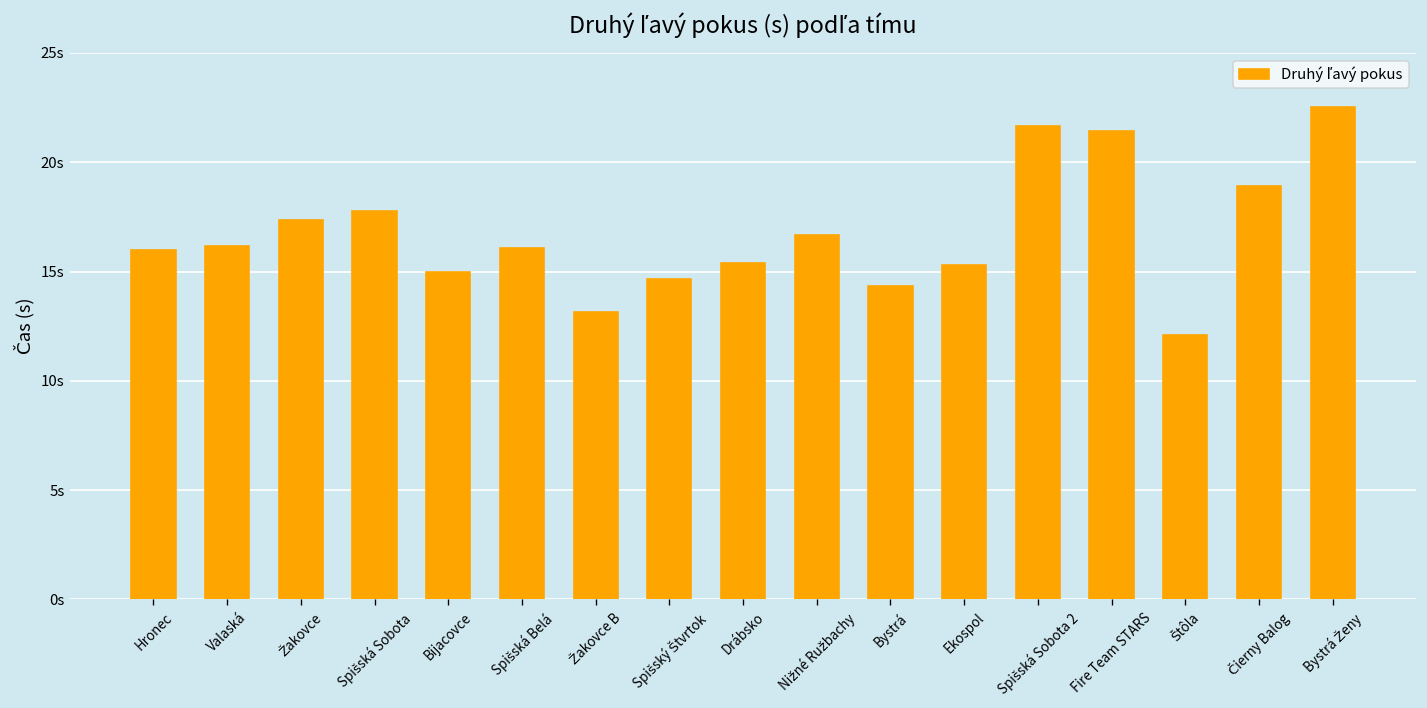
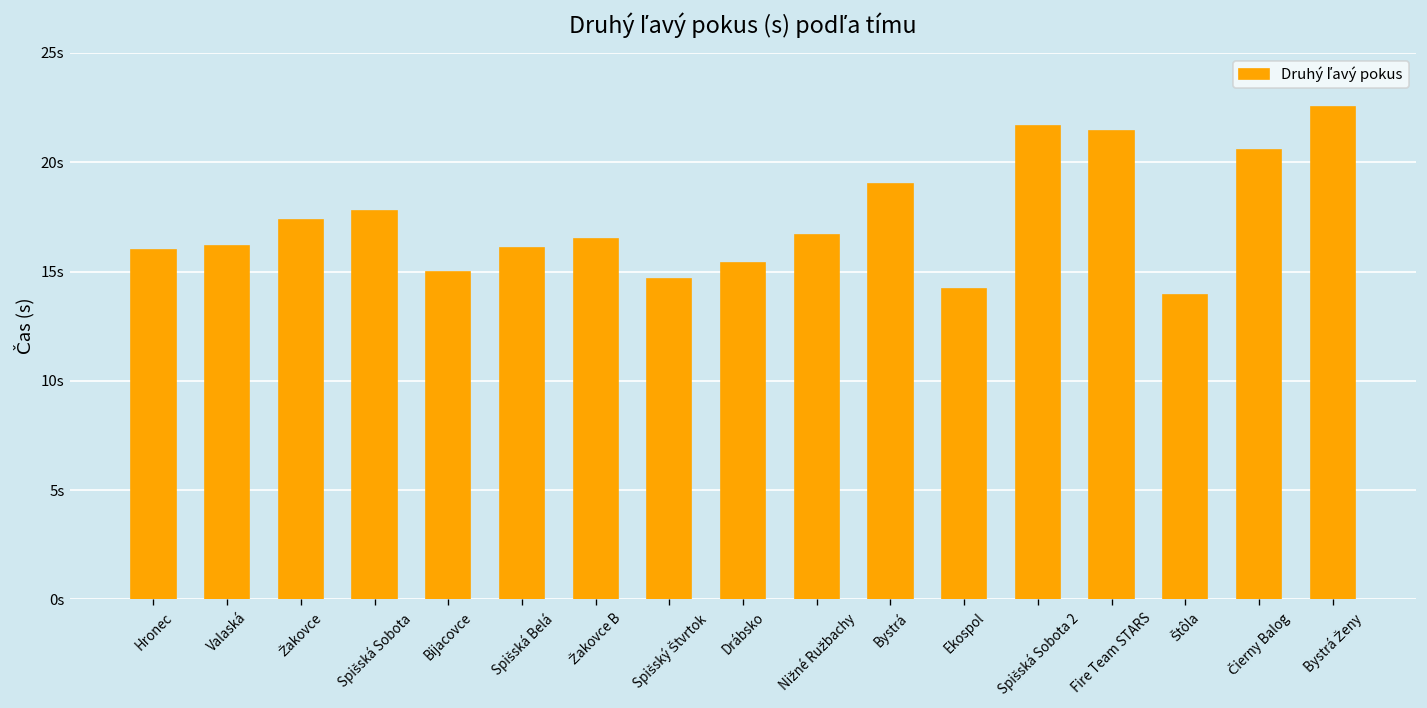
  {
    "Hronec": "16.0s",
    "Valaská": "16.2s",
    "Žakovce": "17.3s",
    "Spišská Sobota": "17.8s",
    "Bijacovce": "15.0s",
    "Spišská Belá": "16.1s",
-   "Žakovce B": "13.2s",
+   "Žakovce B": "16.5s",
    "Spišský Štvrtok": "14.7s",
    "Drábsko": "15.4s",
    "Nižné Ružbachy": "16.7s",
-   "Bystrá": "14.4s",
-   "Ekospol": "15.3s",
+   "Bystrá": "19.0s",
+   "Ekospol": "14.2s",
    "Spišská Sobota 2": "21.7s",
    "Fire Team STARS": "21.4s",
-   "Štôla": "12.1s",
-   "Čierny Balog": "18.9s",
+   "Štôla": "13.9s",
+   "Čierny Balog": "20.5s",
    "Bystrá Ženy": "22.5s"
  }
